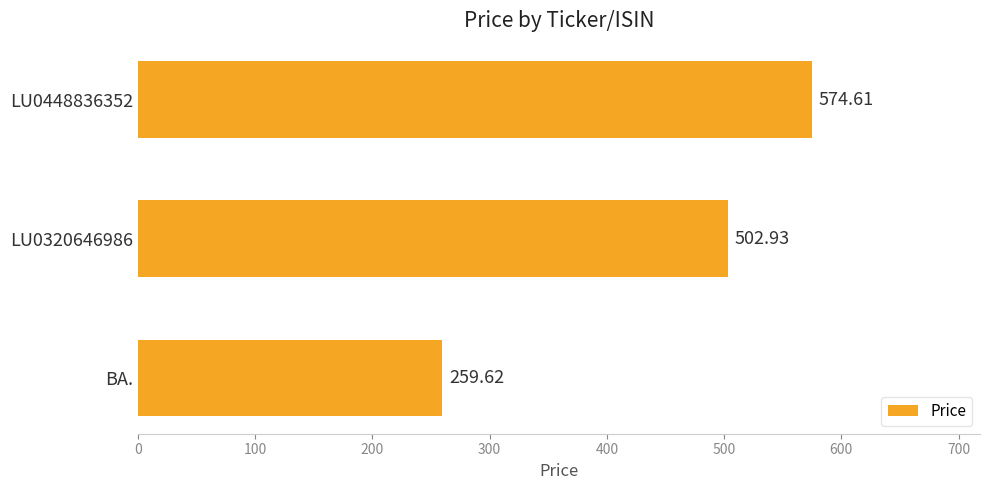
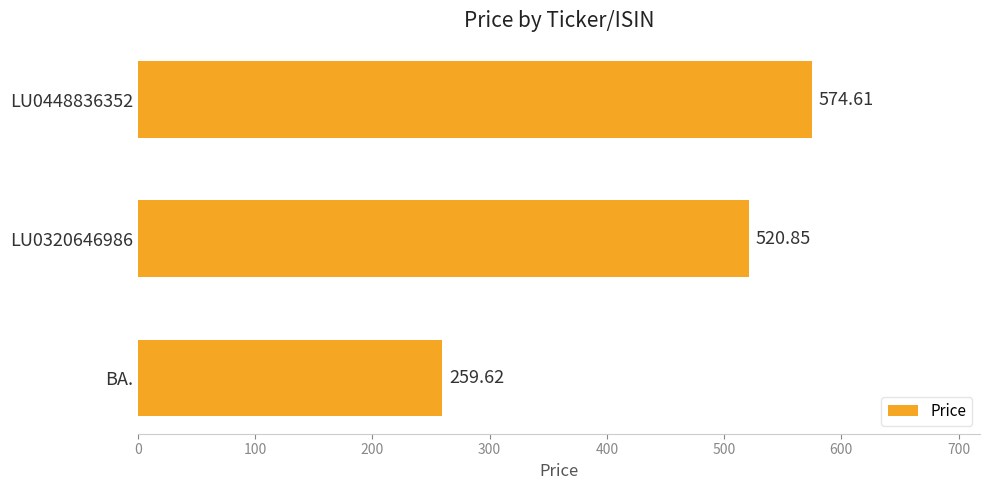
  {
    "LU0448836352": 574.61,
-   "LU0320646986": 502.93,
+   "LU0320646986": 520.85,
    "BA.": 259.62
  }
